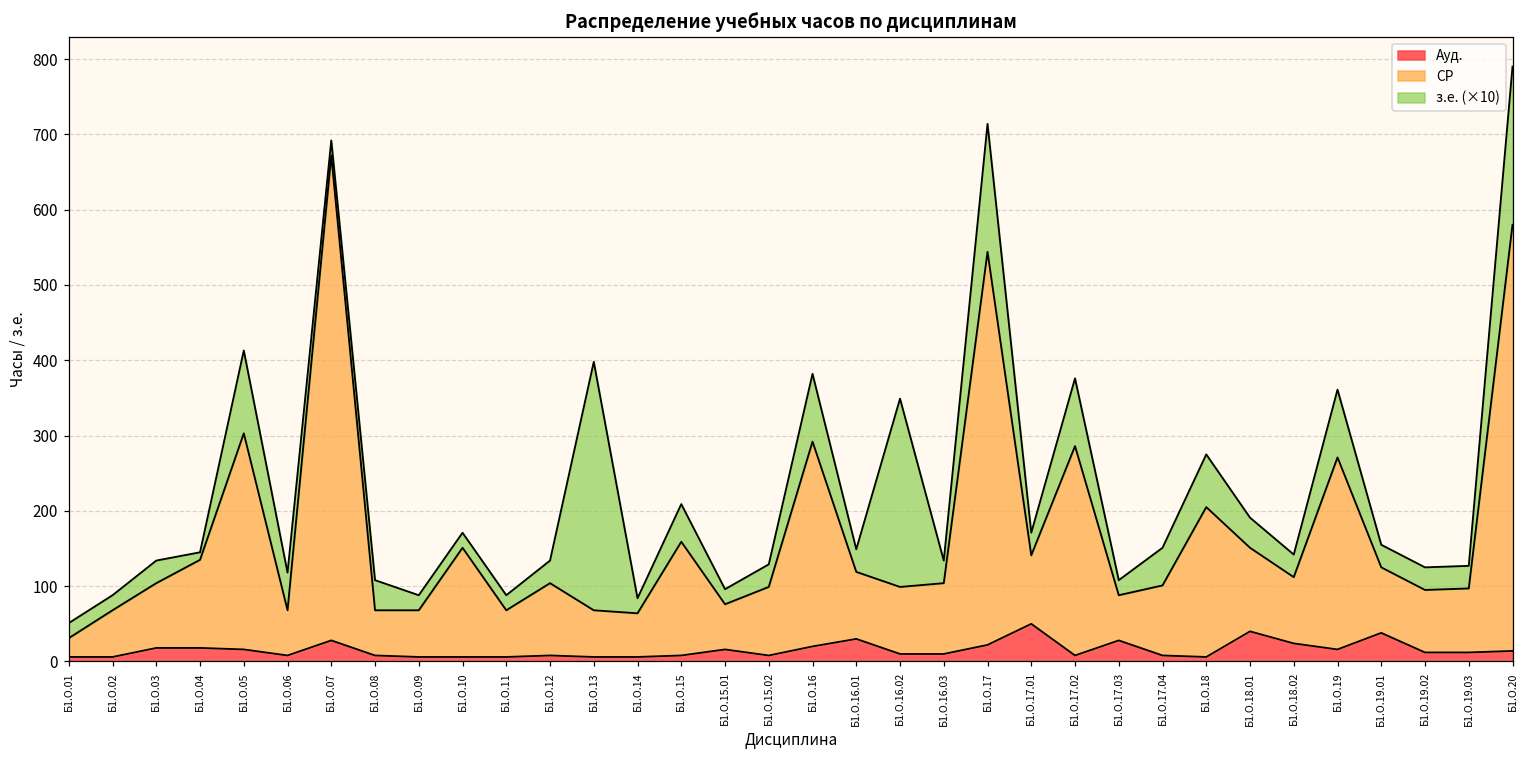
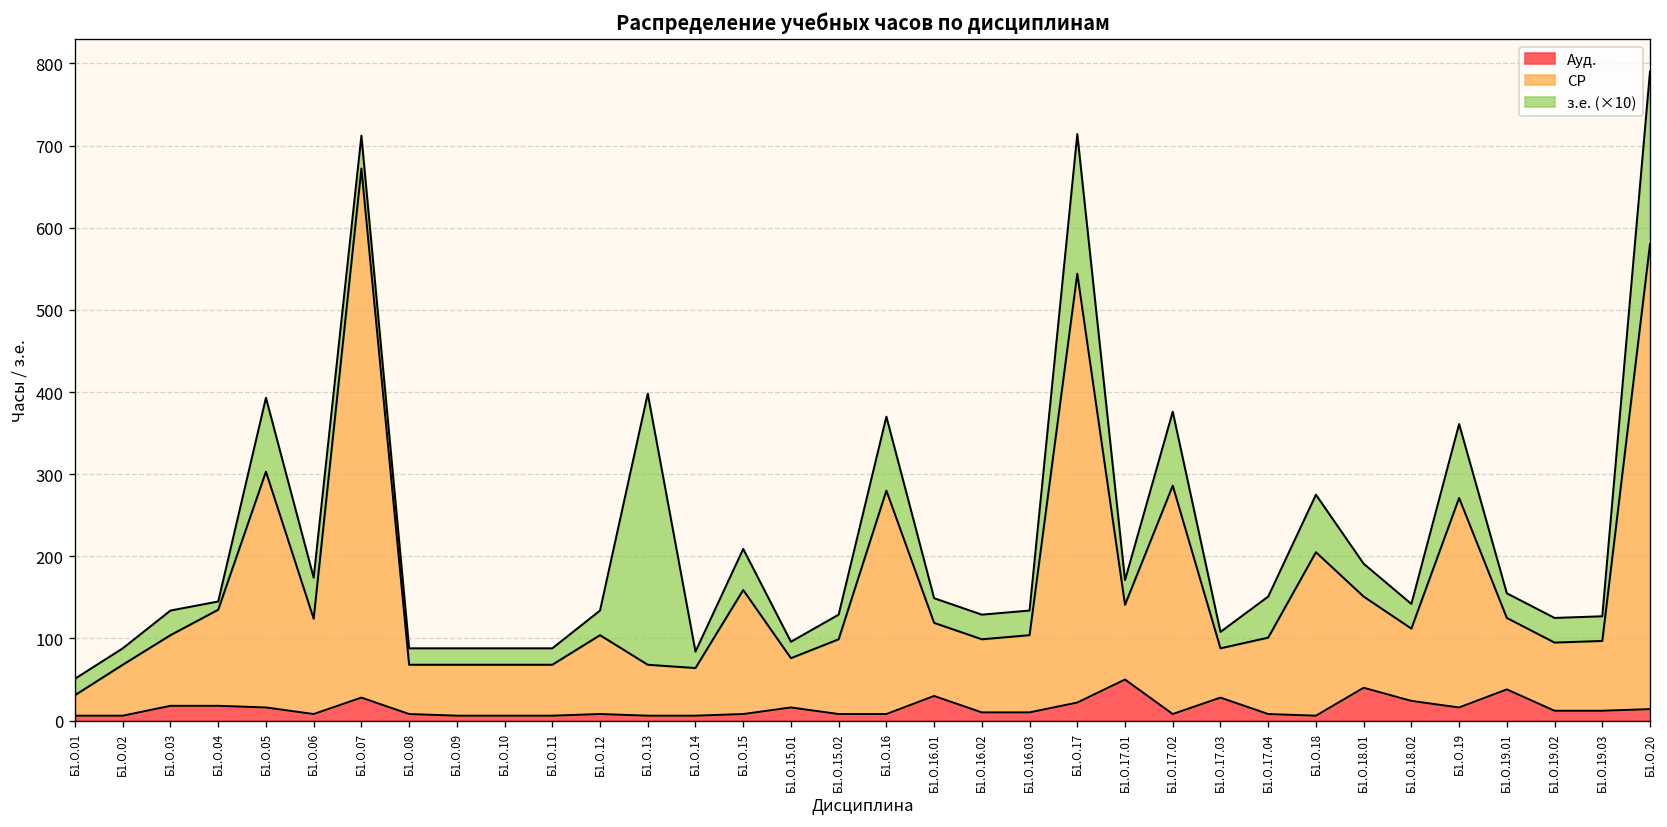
  {
    "Ауд.": {
      "Б1.О.01": 10,
      "Б1.О.02": 10,
      "Б1.О.03": 20,
      "Б1.О.04": 20,
      "Б1.О.05": 20,
      "Б1.О.06": 10,
      "Б1.О.07": 30,
      "Б1.О.08": 10,
      "Б1.О.09": 10,
      "Б1.О.10": 10,
      "Б1.О.11": 10,
      "Б1.О.12": 10,
      "Б1.О.13": 10,
      "Б1.О.14": 10,
      "Б1.О.15": 10,
      "Б1.О.15.01": 20,
      "Б1.О.15.02": 10,
-     "Б1.О.16": 20,
+     "Б1.О.16": 10,
      "Б1.О.16.01": 30,
      "Б1.О.16.02": 10,
      "Б1.О.16.03": 10,
      "Б1.О.17": 20,
      "Б1.О.17.01": 50,
      "Б1.О.17.02": 10,
      "Б1.О.17.03": 30,
      "Б1.О.17.04": 10,
      "Б1.О.18": 10,
      "Б1.О.18.01": 40,
      "Б1.О.18.02": 20,
      "Б1.О.19": 20,
      "Б1.О.19.01": 40,
      "Б1.О.19.02": 10,
      "Б1.О.19.03": 10,
      "Б1.О.20": 10
    },
    "СР": {
      "Б1.О.01": 30,
      "Б1.О.02": 60,
      "Б1.О.03": 90,
      "Б1.О.04": 120,
      "Б1.О.05": 290,
-     "Б1.О.06": 60,
+     "Б1.О.06": 120,
      "Б1.О.07": 640,
      "Б1.О.08": 60,
      "Б1.О.09": 60,
-     "Б1.О.10": 150,
+     "Б1.О.10": 60,
      "Б1.О.11": 60,
      "Б1.О.12": 100,
      "Б1.О.13": 60,
      "Б1.О.14": 60,
      "Б1.О.15": 150,
      "Б1.О.15.01": 60,
      "Б1.О.15.02": 90,
      "Б1.О.16": 270,
      "Б1.О.16.01": 90,
      "Б1.О.16.02": 90,
      "Б1.О.16.03": 90,
      "Б1.О.17": 520,
      "Б1.О.17.01": 90,
      "Б1.О.17.02": 280,
      "Б1.О.17.03": 60,
      "Б1.О.17.04": 90,
      "Б1.О.18": 200,
      "Б1.О.18.01": 110,
      "Б1.О.18.02": 90,
      "Б1.О.19": 260,
      "Б1.О.19.01": 90,
      "Б1.О.19.02": 80,
      "Б1.О.19.03": 90,
      "Б1.О.20": 570
    },
    "з.е. (×10)": {
      "Б1.О.01": 20,
      "Б1.О.02": 20,
      "Б1.О.03": 30,
      "Б1.О.04": 10,
-     "Б1.О.05": 110,
+     "Б1.О.05": 90,
      "Б1.О.06": 50,
-     "Б1.О.07": 20,
-     "Б1.О.08": 40,
+     "Б1.О.07": 40,
+     "Б1.О.08": 20,
      "Б1.О.09": 20,
      "Б1.О.10": 20,
      "Б1.О.11": 20,
      "Б1.О.12": 30,
      "Б1.О.13": 330,
      "Б1.О.14": 20,
      "Б1.О.15": 50,
      "Б1.О.15.01": 20,
      "Б1.О.15.02": 30,
      "Б1.О.16": 90,
      "Б1.О.16.01": 30,
-     "Б1.О.16.02": 250,
+     "Б1.О.16.02": 30,
      "Б1.О.16.03": 30,
      "Б1.О.17": 170,
      "Б1.О.17.01": 30,
      "Б1.О.17.02": 90,
      "Б1.О.17.03": 20,
      "Б1.О.17.04": 50,
      "Б1.О.18": 70,
      "Б1.О.18.01": 40,
      "Б1.О.18.02": 30,
      "Б1.О.19": 90,
      "Б1.О.19.01": 30,
      "Б1.О.19.02": 30,
      "Б1.О.19.03": 30,
      "Б1.О.20": 210
    }
  }
